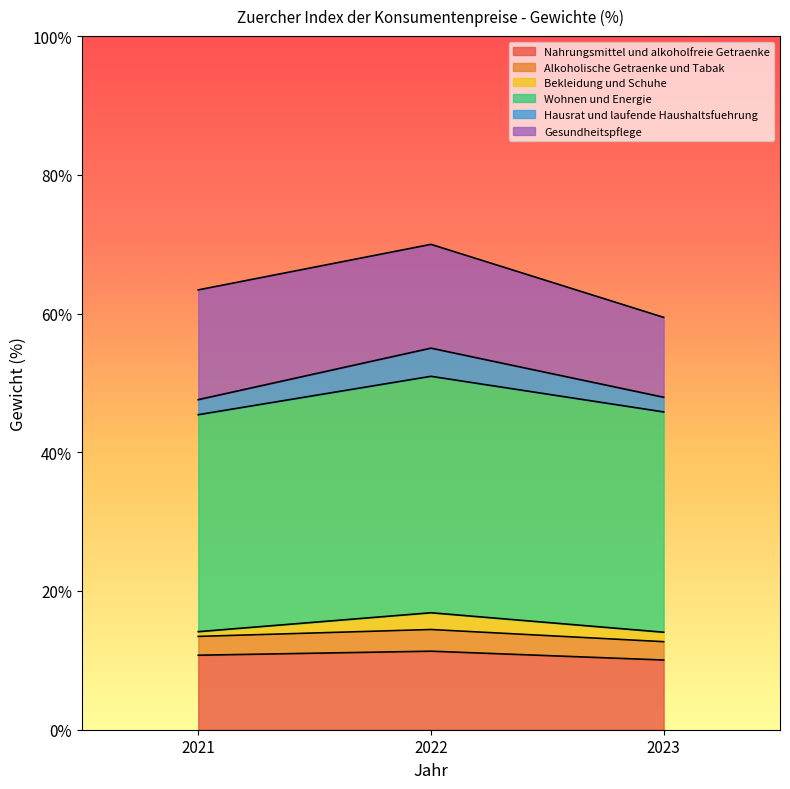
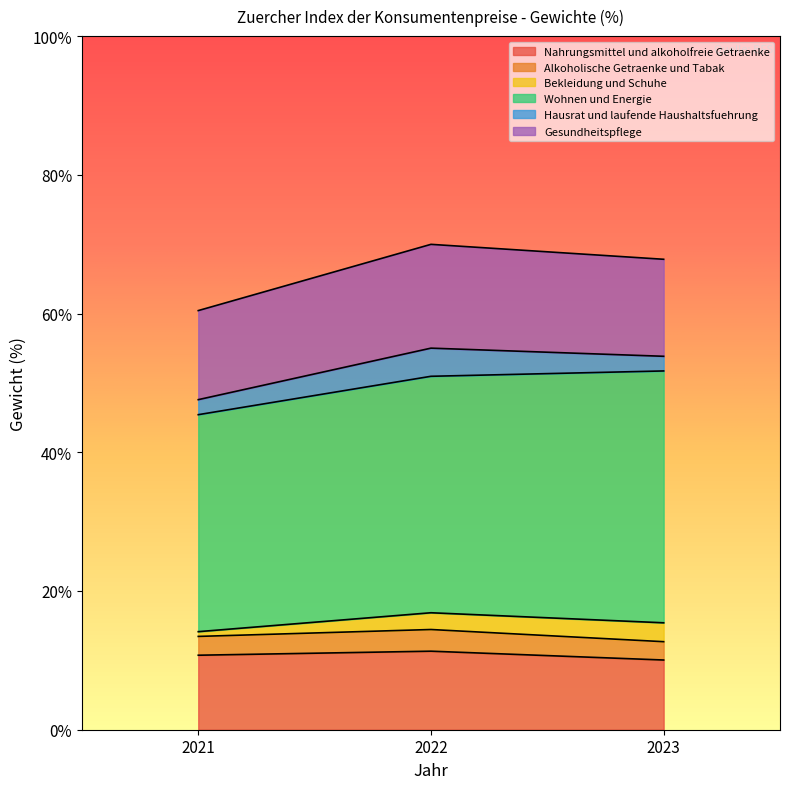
  {
    "Bekleidung und Schuhe": {
      "2021": "1%",
      "2022": "2%",
-     "2023": "1%"
+     "2023": "3%"
    },
    "Wohnen und Energie": {
      "2021": "31%",
      "2022": "34%",
-     "2023": "32%"
+     "2023": "36%"
    },
    "Hausrat und laufende Haushaltsfuehrung": {
      "2021": "2%",
      "2022": "4%",
      "2023": "2%"
    },
    "Gesundheitspflege": {
-     "2021": "16%",
+     "2021": "13%",
      "2022": "15%",
-     "2023": "12%"
+     "2023": "14%"
    }
  }
